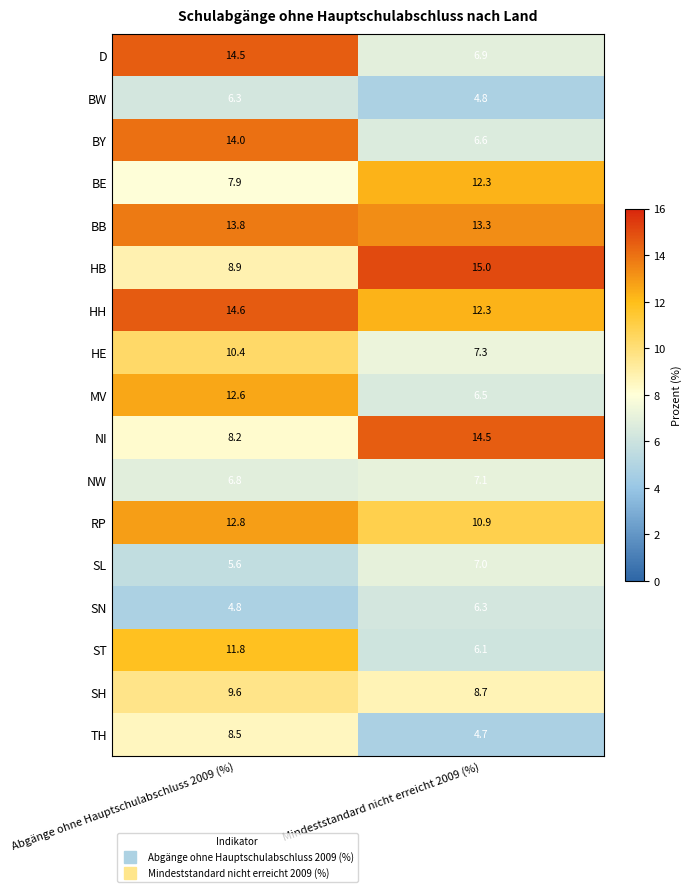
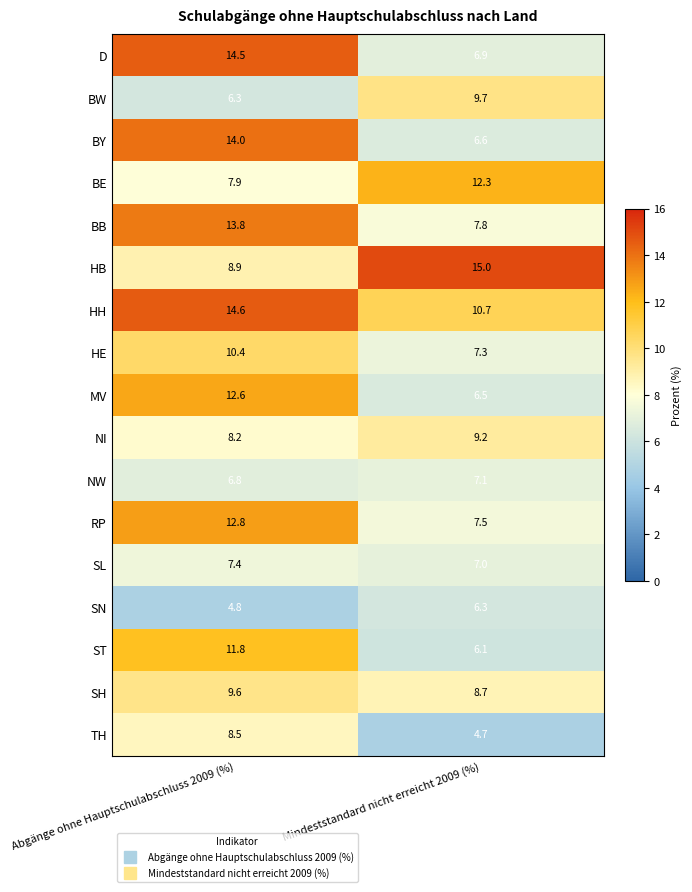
  {
    "D": {
      "Abgänge ohne Hauptschulabschluss 2009 (%)": 14.5
    },
    "BW": {
-     "Mindeststandard nicht erreicht 2009 (%)": 4.8
+     "Mindeststandard nicht erreicht 2009 (%)": 9.7
    },
    "BY": {
      "Abgänge ohne Hauptschulabschluss 2009 (%)": 14.0
    },
    "BE": {
      "Abgänge ohne Hauptschulabschluss 2009 (%)": 7.9,
      "Mindeststandard nicht erreicht 2009 (%)": 12.3
    },
    "BB": {
      "Abgänge ohne Hauptschulabschluss 2009 (%)": 13.8,
-     "Mindeststandard nicht erreicht 2009 (%)": 13.3
+     "Mindeststandard nicht erreicht 2009 (%)": 7.8
    },
    "HB": {
      "Abgänge ohne Hauptschulabschluss 2009 (%)": 8.9,
      "Mindeststandard nicht erreicht 2009 (%)": 15.0
    },
    "HH": {
      "Abgänge ohne Hauptschulabschluss 2009 (%)": 14.6,
-     "Mindeststandard nicht erreicht 2009 (%)": 12.3
+     "Mindeststandard nicht erreicht 2009 (%)": 10.7
    },
    "HE": {
      "Abgänge ohne Hauptschulabschluss 2009 (%)": 10.4,
      "Mindeststandard nicht erreicht 2009 (%)": 7.3
    },
    "MV": {
      "Abgänge ohne Hauptschulabschluss 2009 (%)": 12.6
    },
    "NI": {
      "Abgänge ohne Hauptschulabschluss 2009 (%)": 8.2,
-     "Mindeststandard nicht erreicht 2009 (%)": 14.5
+     "Mindeststandard nicht erreicht 2009 (%)": 9.2
    },
    "RP": {
      "Abgänge ohne Hauptschulabschluss 2009 (%)": 12.8,
-     "Mindeststandard nicht erreicht 2009 (%)": 10.9
+     "Mindeststandard nicht erreicht 2009 (%)": 7.5
    },
    "SL": {
-     "Abgänge ohne Hauptschulabschluss 2009 (%)": 5.6
+     "Abgänge ohne Hauptschulabschluss 2009 (%)": 7.4
    },
    "SN": {
      "Abgänge ohne Hauptschulabschluss 2009 (%)": 4.8
    },
    "ST": {
      "Abgänge ohne Hauptschulabschluss 2009 (%)": 11.8,
      "Mindeststandard nicht erreicht 2009 (%)": 6.1
    },
    "SH": {
      "Abgänge ohne Hauptschulabschluss 2009 (%)": 9.6,
      "Mindeststandard nicht erreicht 2009 (%)": 8.7
    },
    "TH": {
      "Abgänge ohne Hauptschulabschluss 2009 (%)": 8.5,
      "Mindeststandard nicht erreicht 2009 (%)": 4.7
    }
  }
